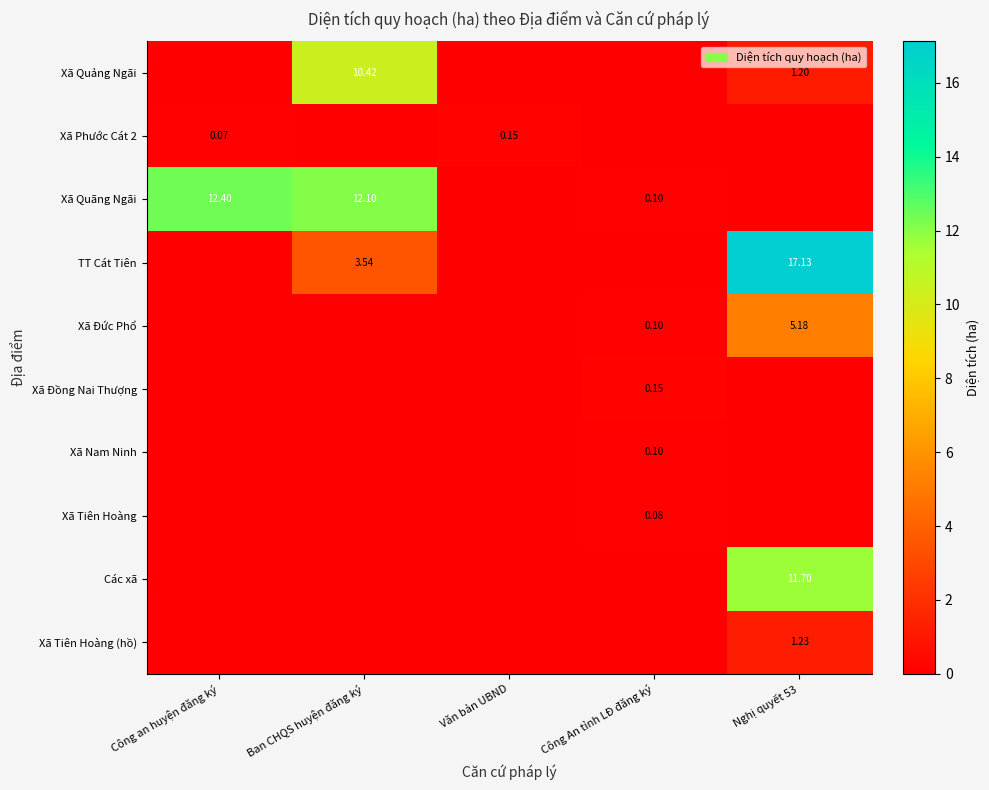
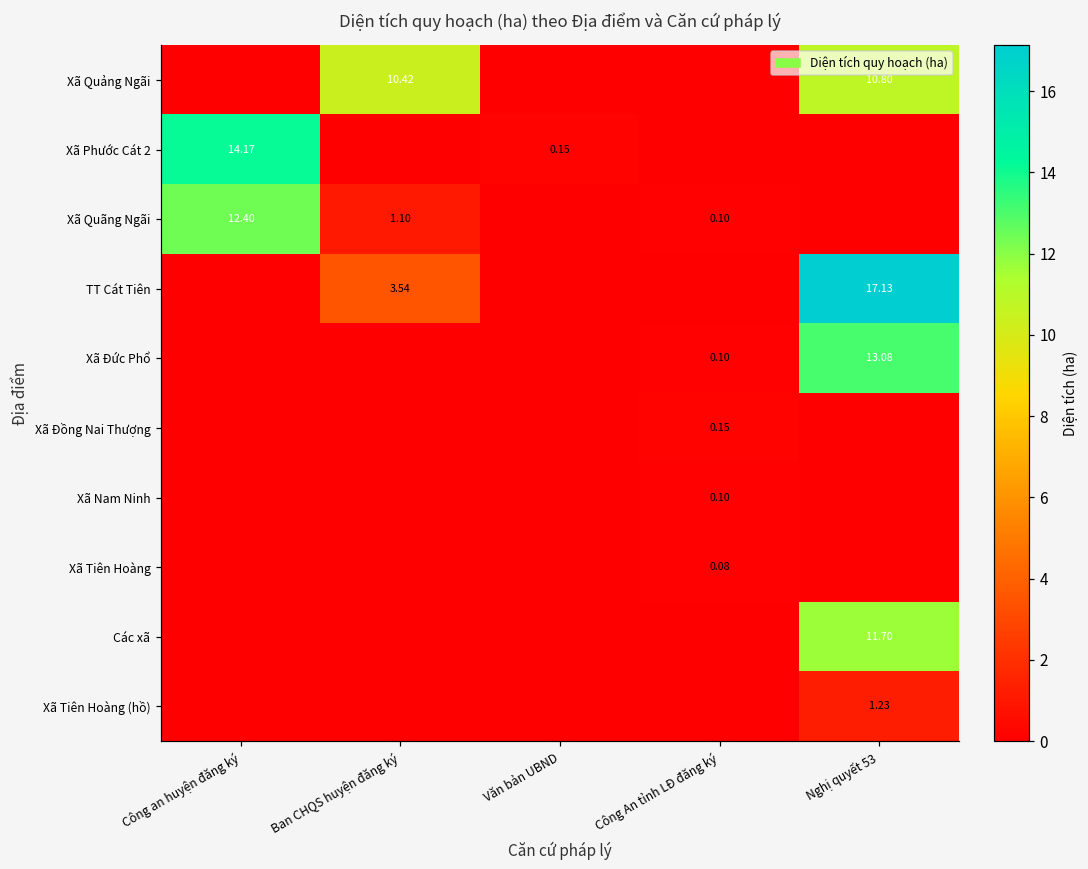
  {
    "Xã Quảng Ngãi": {
      "Ban CHQS huyện đăng ký": 10.42,
-     "Nghị quyết 53": 1.20
+     "Nghị quyết 53": 10.80
    },
    "Xã Phước Cát 2": {
-     "Công an huyện đăng ký": 0.07,
+     "Công an huyện đăng ký": 14.17,
      "Văn bản UBND": 0.15
    },
    "Xã Quãng Ngãi": {
      "Công an huyện đăng ký": 12.40,
-     "Ban CHQS huyện đăng ký": 12.10,
+     "Ban CHQS huyện đăng ký": 1.10,
      "Công An tỉnh LĐ đăng ký": 0.10
    },
    "TT Cát Tiên": {
      "Ban CHQS huyện đăng ký": 3.54,
      "Nghị quyết 53": 17.13
    },
    "Xã Đức Phổ": {
      "Công An tỉnh LĐ đăng ký": 0.10,
-     "Nghị quyết 53": 5.18
+     "Nghị quyết 53": 13.08
    },
    "Xã Đồng Nai Thượng": {
      "Công An tỉnh LĐ đăng ký": 0.15
    },
    "Xã Nam Ninh": {
      "Công An tỉnh LĐ đăng ký": 0.10
    },
    "Xã Tiên Hoàng": {
      "Công An tỉnh LĐ đăng ký": 0.08
    },
    "Các xã": {
      "Nghị quyết 53": 11.70
    },
    "Xã Tiên Hoàng (hồ)": {
      "Nghị quyết 53": 1.23
    }
  }
